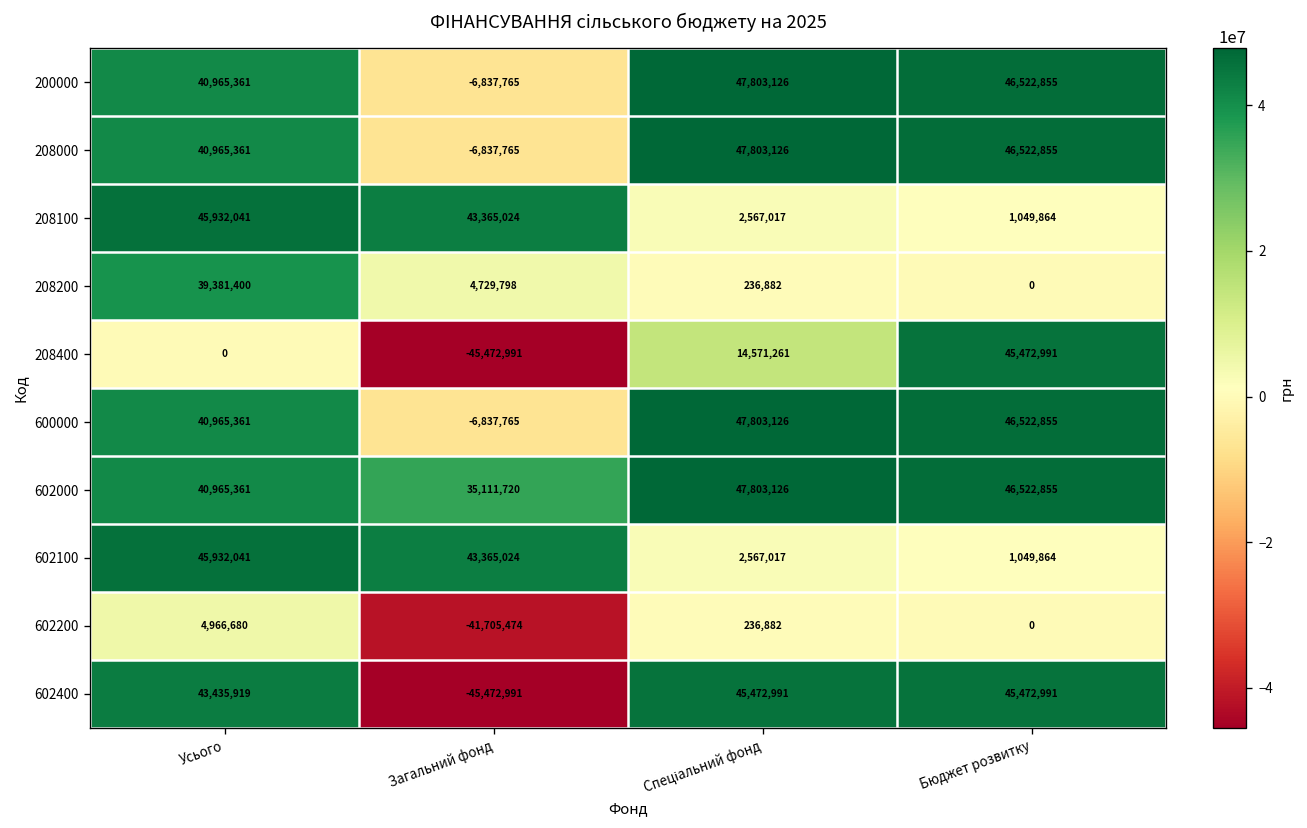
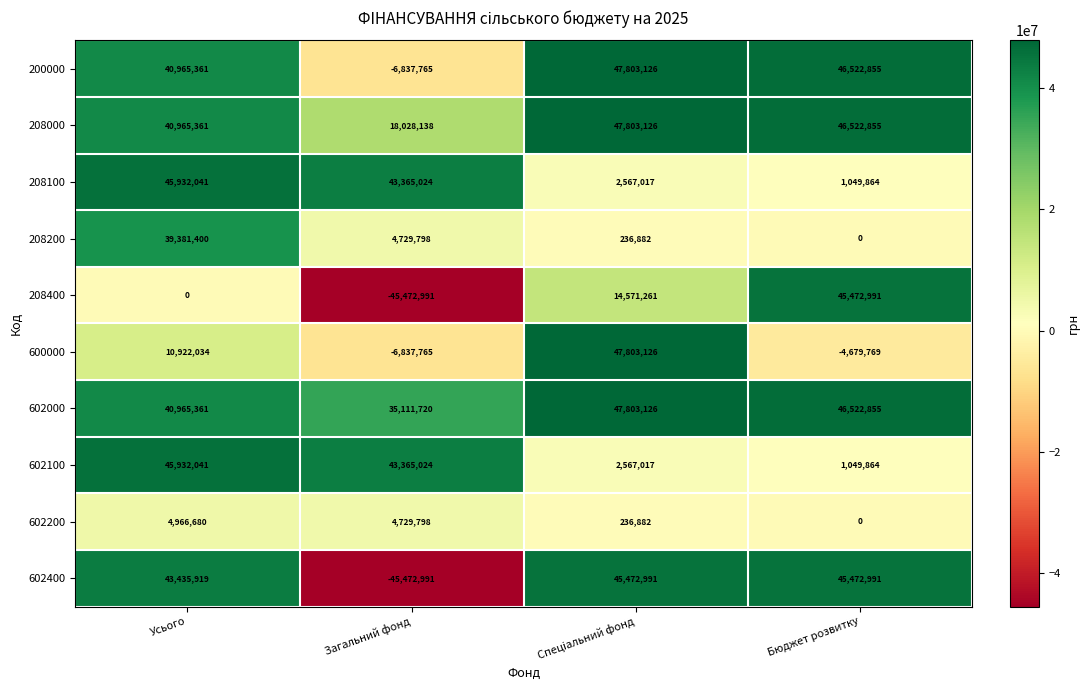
  {
    "200000": {
      "Усього": "40,965,361",
      "Загальний фонд": "-6,837,765",
      "Спеціальний фонд": "47,803,126",
      "Бюджет розвитку": "46,522,855"
    },
    "208000": {
      "Усього": "40,965,361",
-     "Загальний фонд": "-6,837,765",
+     "Загальний фонд": "18,028,138",
      "Спеціальний фонд": "47,803,126",
      "Бюджет розвитку": "46,522,855"
    },
    "208100": {
      "Усього": "45,932,041",
      "Загальний фонд": "43,365,024",
      "Спеціальний фонд": "2,567,017",
      "Бюджет розвитку": "1,049,864"
    },
    "208200": {
      "Усього": "39,381,400",
      "Загальний фонд": "4,729,798",
      "Спеціальний фонд": "236,882",
      "Бюджет розвитку": "0"
    },
    "208400": {
      "Усього": "0",
      "Загальний фонд": "-45,472,991",
      "Спеціальний фонд": "14,571,261",
      "Бюджет розвитку": "45,472,991"
    },
    "600000": {
-     "Усього": "40,965,361",
+     "Усього": "10,922,034",
      "Загальний фонд": "-6,837,765",
      "Спеціальний фонд": "47,803,126",
-     "Бюджет розвитку": "46,522,855"
+     "Бюджет розвитку": "-4,679,769"
    },
    "602000": {
      "Усього": "40,965,361",
      "Загальний фонд": "35,111,720",
      "Спеціальний фонд": "47,803,126",
      "Бюджет розвитку": "46,522,855"
    },
    "602100": {
      "Усього": "45,932,041",
      "Загальний фонд": "43,365,024",
      "Спеціальний фонд": "2,567,017",
      "Бюджет розвитку": "1,049,864"
    },
    "602200": {
      "Усього": "4,966,680",
-     "Загальний фонд": "-41,705,474",
+     "Загальний фонд": "4,729,798",
      "Спеціальний фонд": "236,882",
      "Бюджет розвитку": "0"
    },
    "602400": {
      "Усього": "43,435,919",
      "Загальний фонд": "-45,472,991",
      "Спеціальний фонд": "45,472,991",
      "Бюджет розвитку": "45,472,991"
    }
  }
